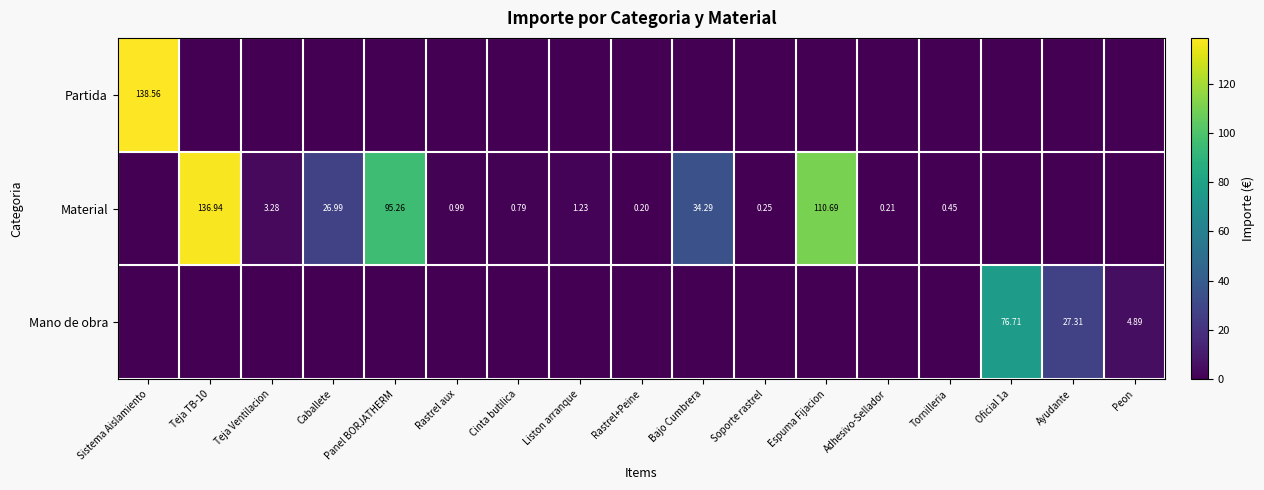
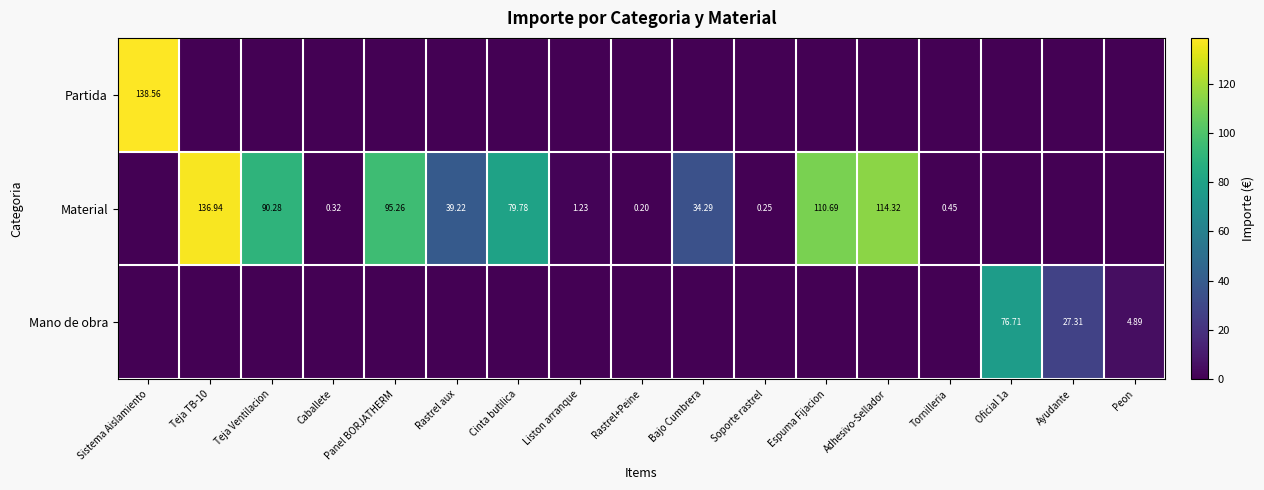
  {
    "Partida": {
      "Sistema Aislamiento": 138.56
    },
    "Material": {
      "Teja TB-10": 136.94,
-     "Teja Ventilacion": 3.28,
-     "Caballete": 26.99,
+     "Teja Ventilacion": 90.28,
+     "Caballete": 0.32,
      "Panel BORJATHERM": 95.26,
-     "Rastrel aux": 0.99,
-     "Cinta butilica": 0.79,
+     "Rastrel aux": 39.22,
+     "Cinta butilica": 79.78,
      "Liston arranque": 1.23,
      "Rastrel+Peine": 0.20,
      "Bajo Cumbrera": 34.29,
      "Soporte rastrel": 0.25,
      "Espuma Fijacion": 110.69,
-     "Adhesivo-Sellador": 0.21,
+     "Adhesivo-Sellador": 114.32,
      "Tornilleria": 0.45
    },
    "Mano de obra": {
      "Oficial 1a": 76.71,
      "Ayudante": 27.31,
      "Peon": 4.89
    }
  }
